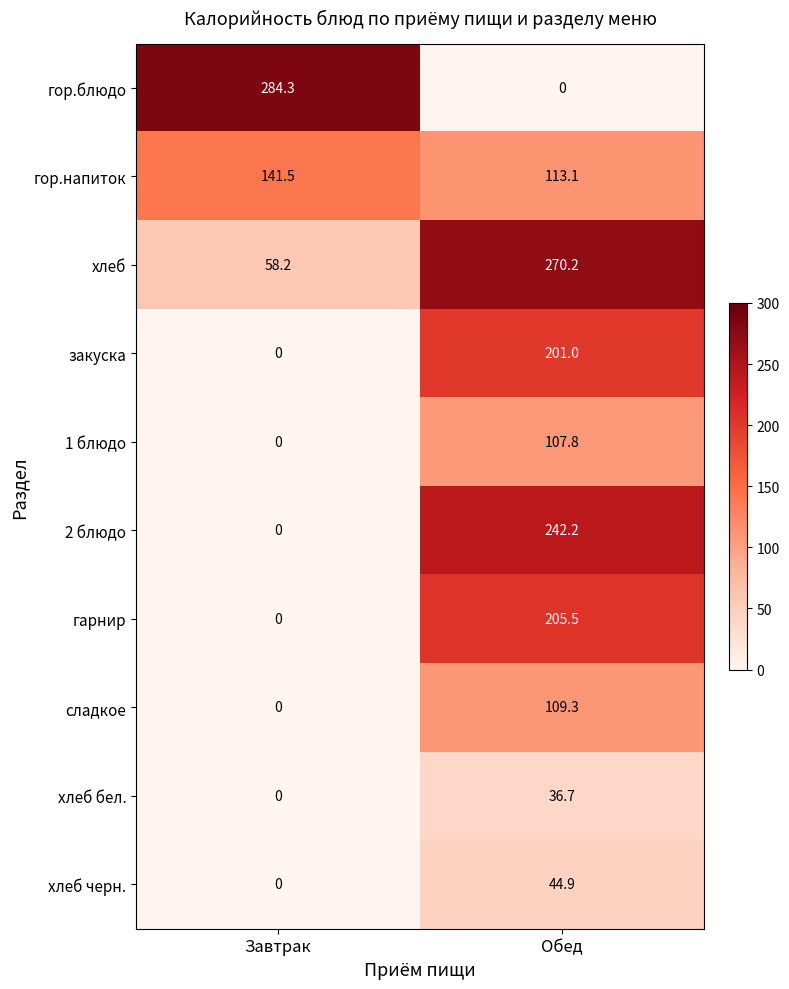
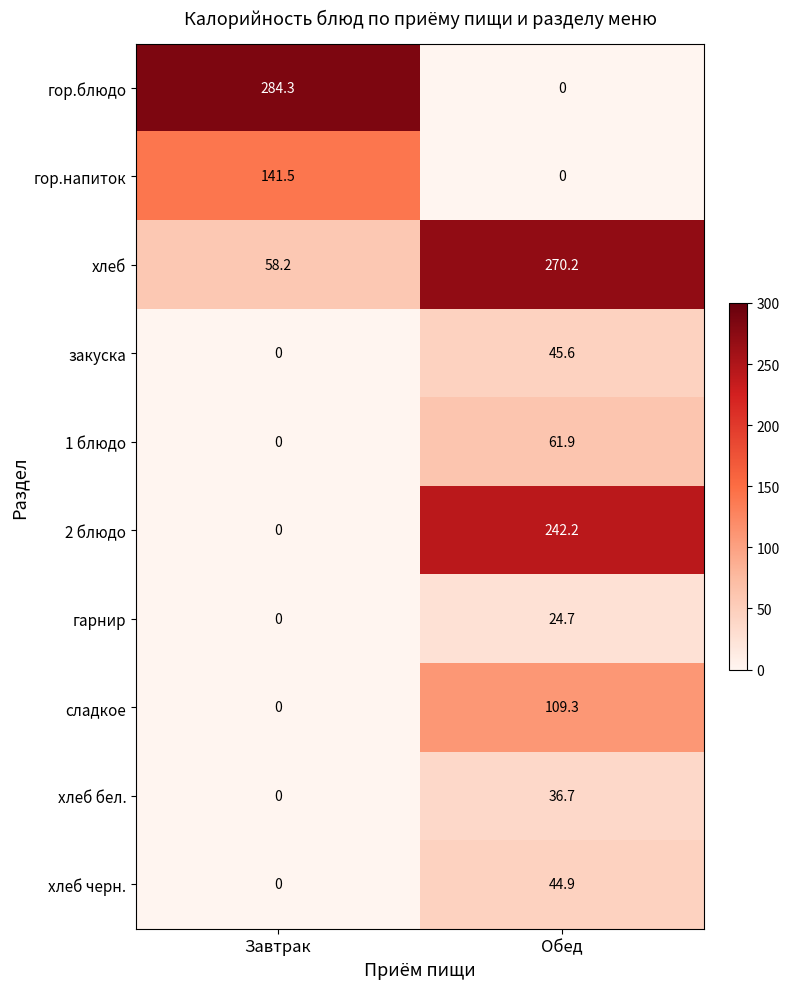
  {
    "гор.блюдо": {
      "Завтрак": 284.3,
      "Обед": 0
    },
    "гор.напиток": {
      "Завтрак": 141.5,
-     "Обед": 113.1
+     "Обед": 0
    },
    "хлеб": {
      "Завтрак": 58.2,
      "Обед": 270.2
    },
    "закуска": {
      "Завтрак": 0,
-     "Обед": 201.0
+     "Обед": 45.6
    },
    "1 блюдо": {
      "Завтрак": 0,
-     "Обед": 107.8
+     "Обед": 61.9
    },
    "2 блюдо": {
      "Завтрак": 0,
      "Обед": 242.2
    },
    "гарнир": {
      "Завтрак": 0,
-     "Обед": 205.5
+     "Обед": 24.7
    },
    "сладкое": {
      "Завтрак": 0,
      "Обед": 109.3
    },
    "хлеб бел.": {
      "Завтрак": 0,
      "Обед": 36.7
    },
    "хлеб черн.": {
      "Завтрак": 0,
      "Обед": 44.9
    }
  }
